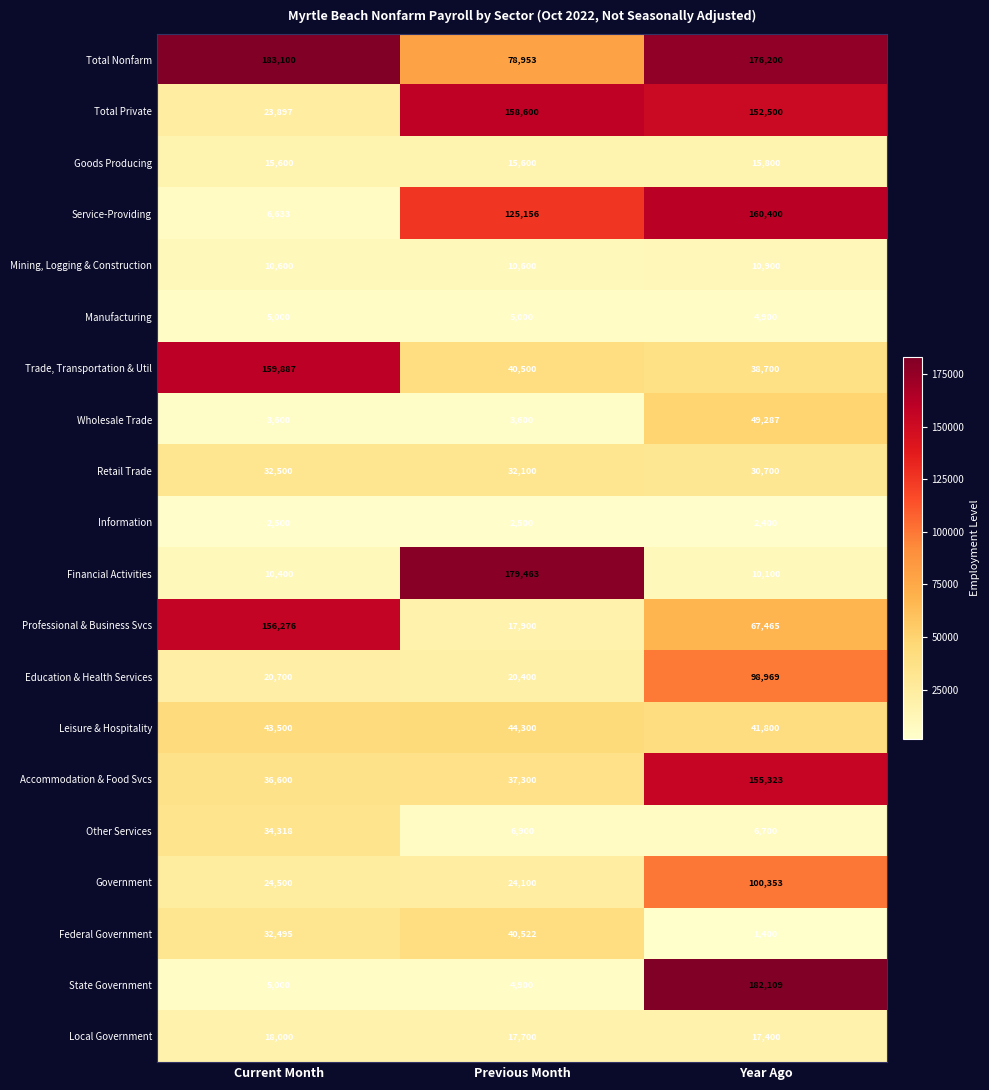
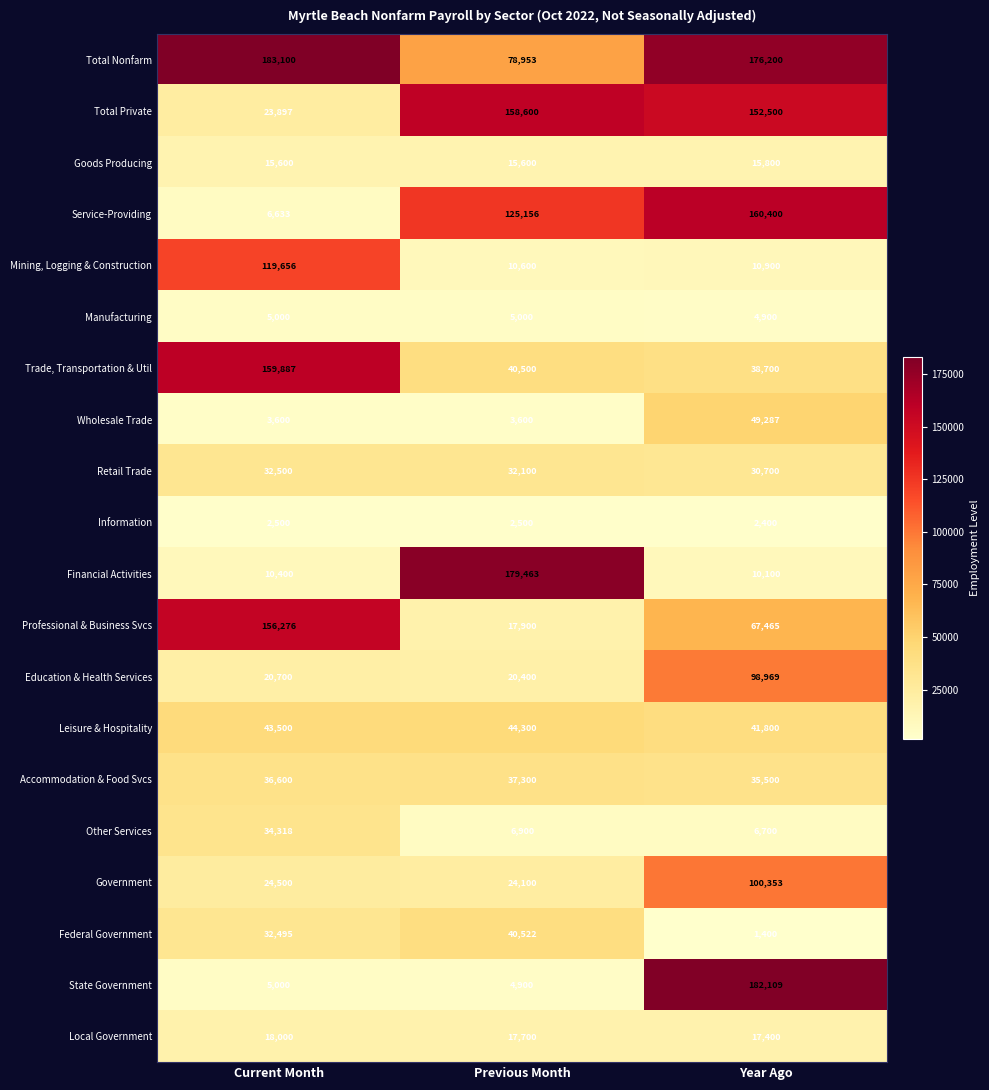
  {
    "Total Nonfarm": {
      "Current Month": "183,100",
      "Previous Month": "78,953",
      "Year Ago": "176,200"
    },
    "Total Private": {
      "Current Month": "23,897",
      "Previous Month": "158,600",
      "Year Ago": "152,500"
    },
    "Goods Producing": {
      "Current Month": "15,600",
      "Previous Month": "15,600",
      "Year Ago": "15,800"
    },
    "Service-Providing": {
      "Current Month": "6,633",
      "Previous Month": "125,156",
      "Year Ago": "160,400"
    },
    "Mining, Logging & Construction": {
-     "Current Month": "10,600",
+     "Current Month": "119,656",
      "Previous Month": "10,600",
      "Year Ago": "10,900"
    },
    "Manufacturing": {
      "Current Month": "5,000",
      "Previous Month": "5,000",
      "Year Ago": "4,900"
    },
    "Trade, Transportation & Util": {
      "Current Month": "159,887",
      "Previous Month": "40,500",
      "Year Ago": "38,700"
    },
    "Wholesale Trade": {
      "Current Month": "3,600",
      "Previous Month": "3,600",
      "Year Ago": "49,287"
    },
    "Retail Trade": {
      "Current Month": "32,500",
      "Previous Month": "32,100",
      "Year Ago": "30,700"
    },
    "Information": {
      "Current Month": "2,500",
      "Previous Month": "2,500",
      "Year Ago": "2,400"
    },
    "Financial Activities": {
      "Current Month": "10,400",
      "Previous Month": "179,463",
      "Year Ago": "10,100"
    },
    "Professional & Business Svcs": {
      "Current Month": "156,276",
      "Previous Month": "17,900",
      "Year Ago": "67,465"
    },
    "Education & Health Services": {
      "Current Month": "20,700",
      "Previous Month": "20,400",
      "Year Ago": "98,969"
    },
    "Leisure & Hospitality": {
      "Current Month": "43,500",
      "Previous Month": "44,300",
      "Year Ago": "41,800"
    },
    "Accommodation & Food Svcs": {
      "Current Month": "36,600",
      "Previous Month": "37,300",
-     "Year Ago": "155,323"
+     "Year Ago": "35,500"
    },
    "Other Services": {
      "Current Month": "34,318",
      "Previous Month": "6,900",
      "Year Ago": "6,700"
    },
    "Government": {
      "Current Month": "24,500",
      "Previous Month": "24,100",
      "Year Ago": "100,353"
    },
    "Federal Government": {
      "Current Month": "32,495",
      "Previous Month": "40,522",
      "Year Ago": "1,400"
    },
    "State Government": {
      "Current Month": "5,000",
      "Previous Month": "4,900",
      "Year Ago": "182,109"
    },
    "Local Government": {
      "Current Month": "18,000",
      "Previous Month": "17,700",
      "Year Ago": "17,400"
    }
  }
